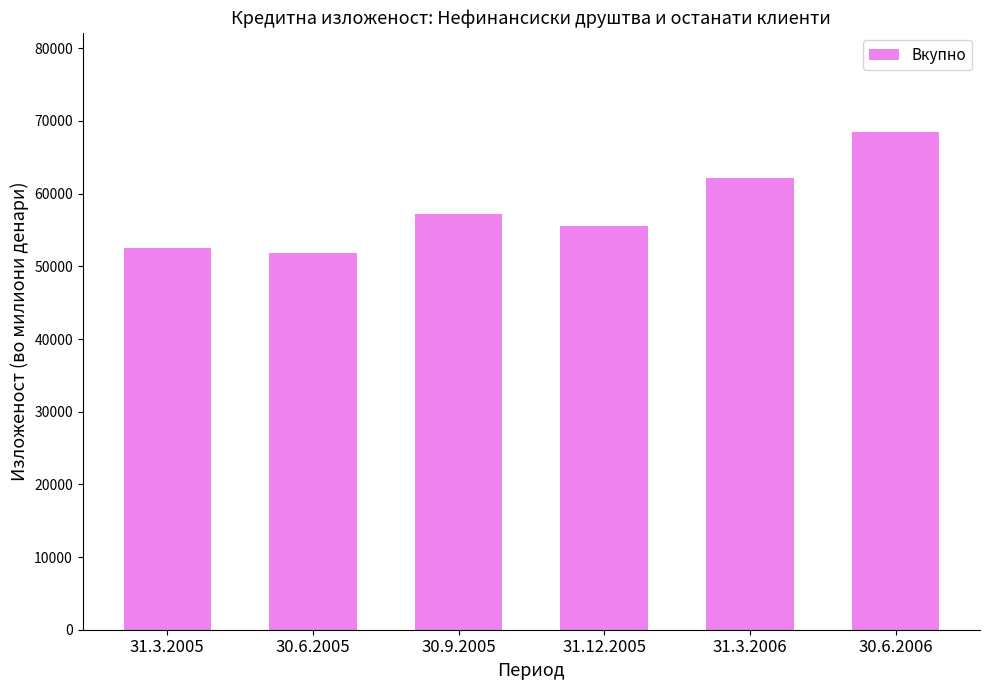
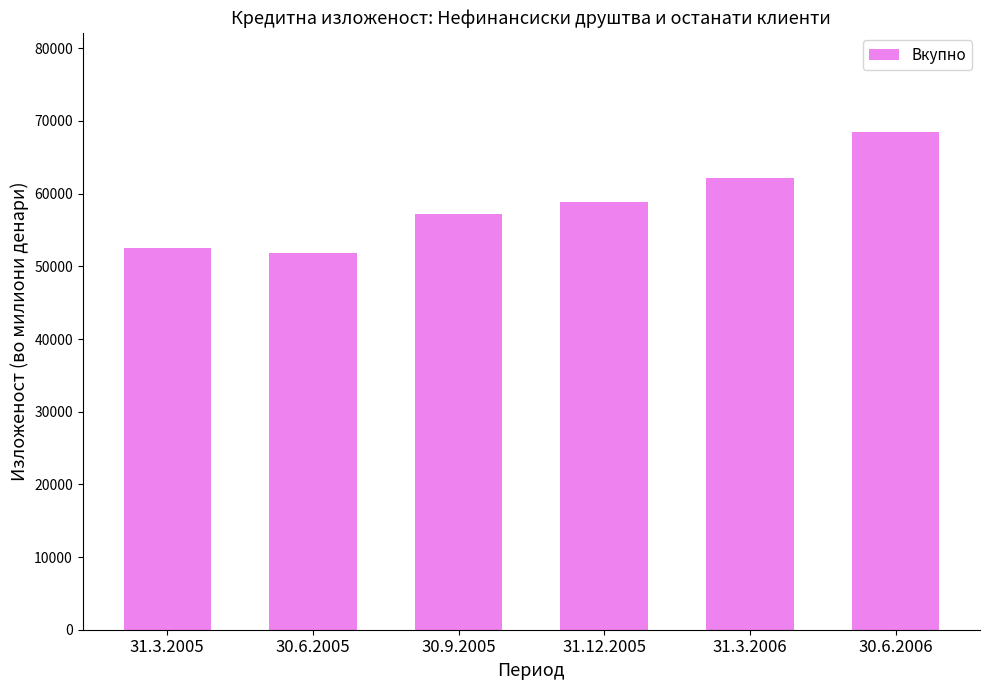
  {
    "31.3.2005": 53000,
    "30.6.2005": 52000,
    "30.9.2005": 57000,
-   "31.12.2005": 56000,
+   "31.12.2005": 59000,
    "31.3.2006": 62000,
    "30.6.2006": 68000
  }
